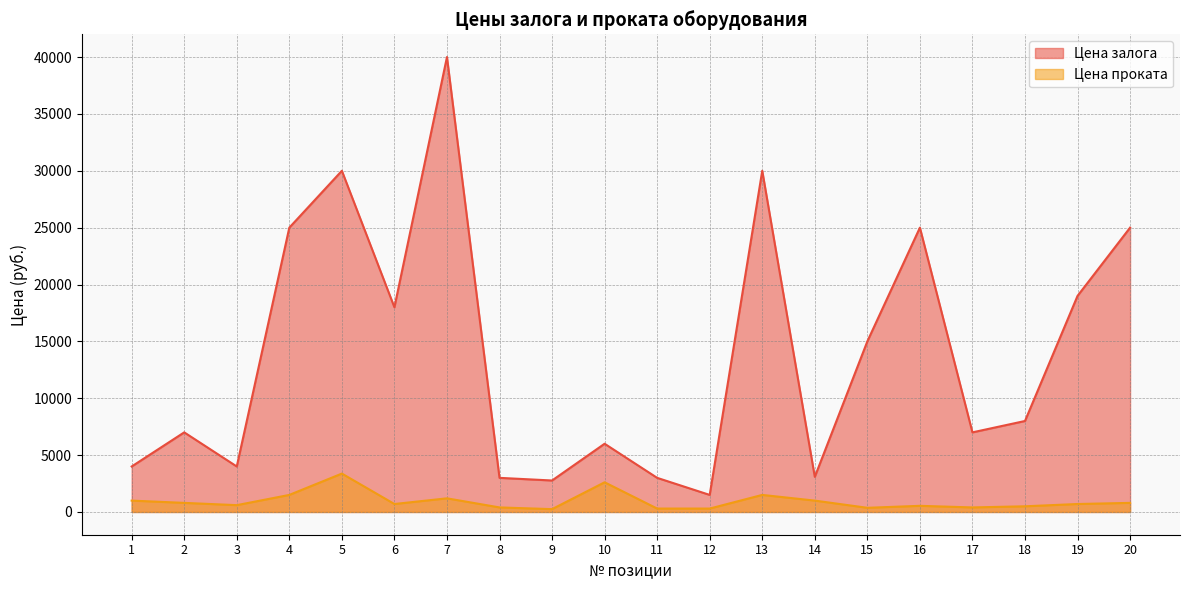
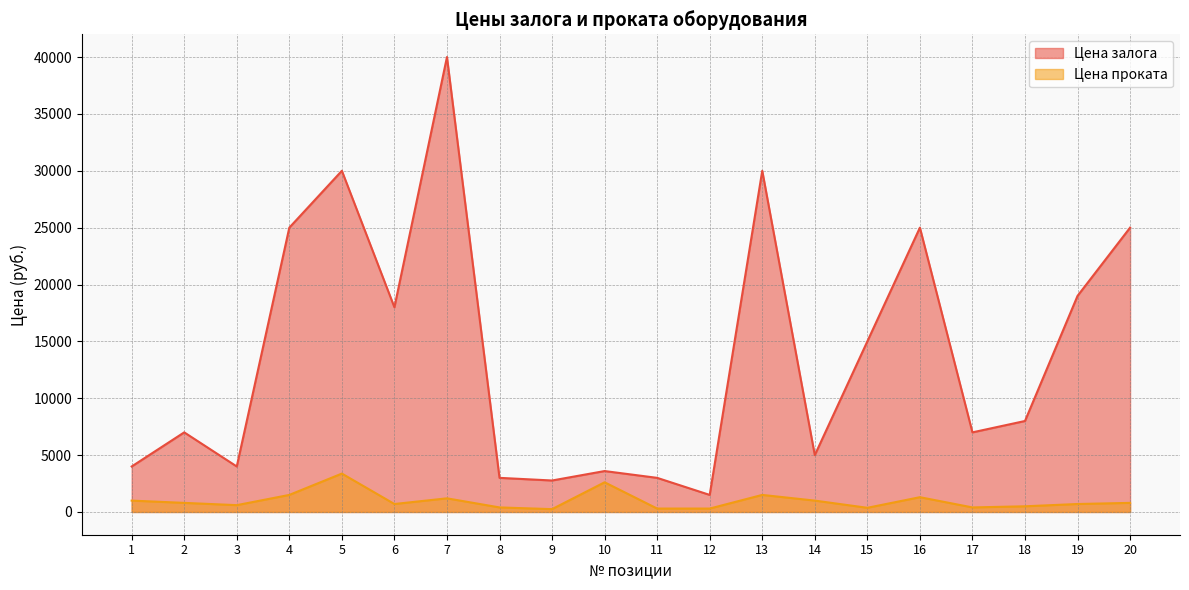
  {
    "Цена залога": {
      "1": 4000,
      "2": 7000,
      "3": 4000,
      "4": 25000,
      "5": 30000,
      "6": 18000,
      "7": 40000,
      "8": 3000,
      "9": 2800,
-     "10": 6000,
+     "10": 3600,
      "11": 3000,
      "12": 1500,
      "13": 30000,
-     "14": 3100,
+     "14": 5000,
      "15": 15000,
      "16": 25000,
      "17": 7000,
      "18": 8000,
      "19": 19000,
      "20": 25000
    },
    "Цена проката": {
      "1": 1000,
      "2": 800,
      "3": 600,
      "4": 1500,
      "5": 3400,
      "6": 700,
      "7": 1200,
      "8": 400,
      "9": 300,
      "10": 2600,
      "11": 300,
      "12": 300,
      "13": 1500,
      "14": 1000,
      "15": 400,
-     "16": 500,
+     "16": 1300,
      "17": 400,
      "18": 500,
      "19": 700,
      "20": 800
    }
  }
